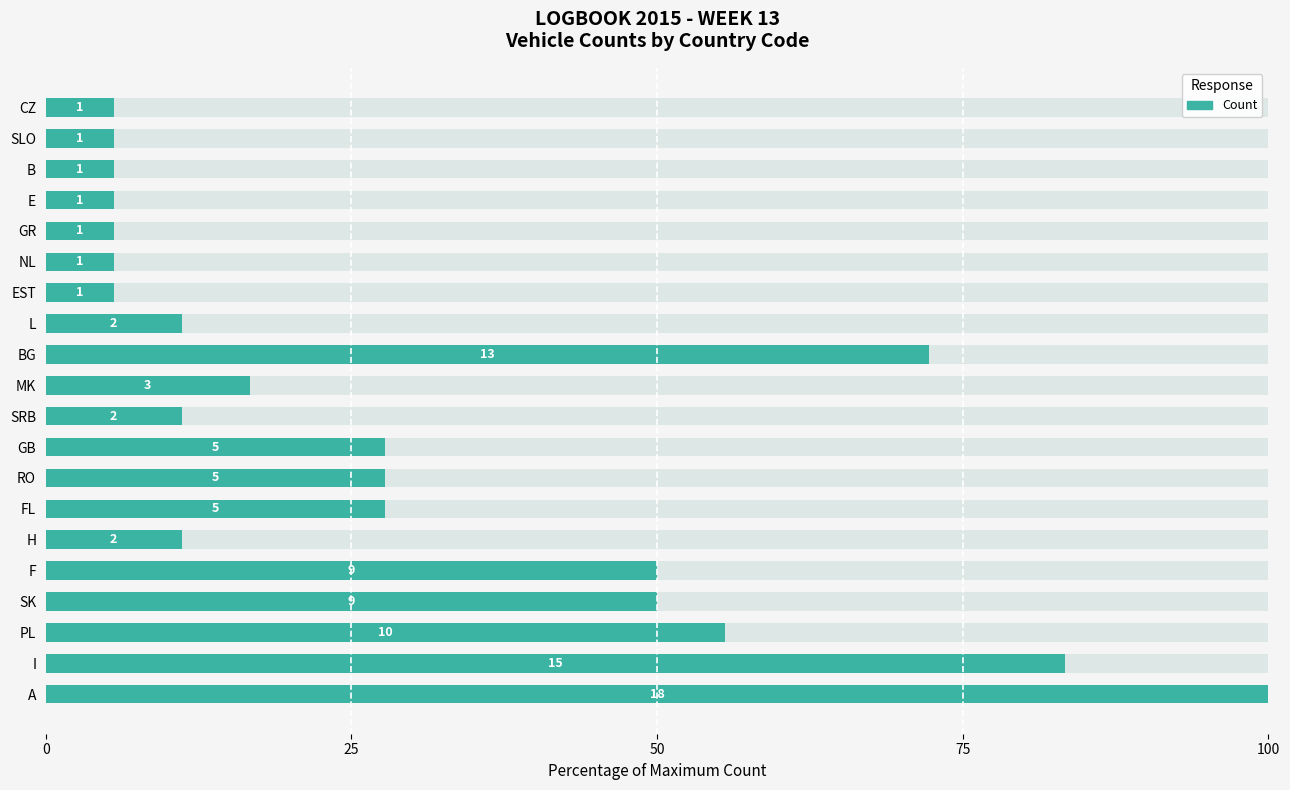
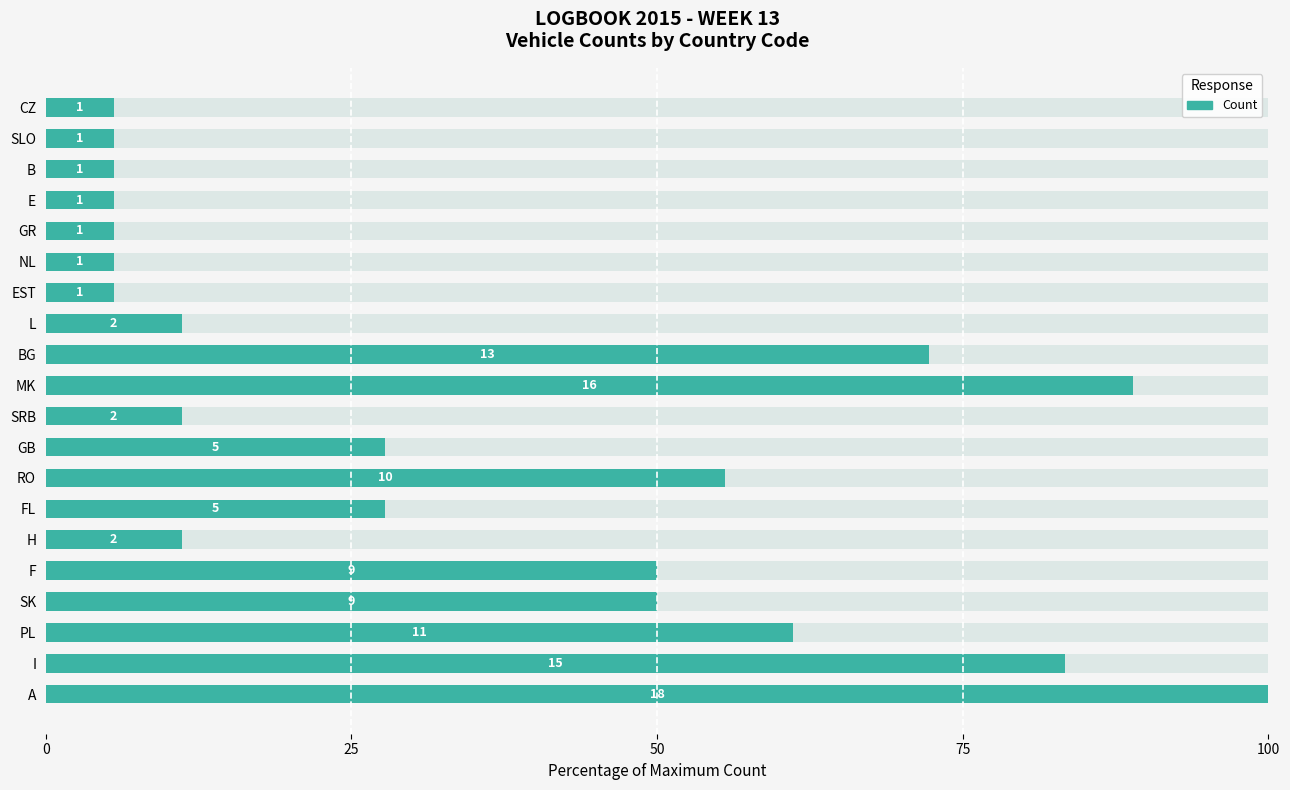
  {
    "Count": {
-     "MK": 3,
-     "RO": 5,
-     "PL": 10
+     "MK": 16,
+     "RO": 10,
+     "PL": 11
    }
  }
